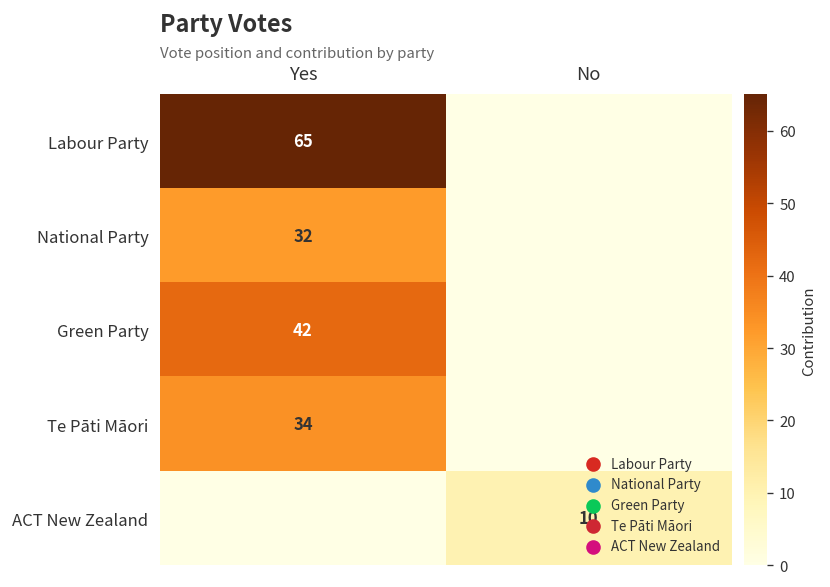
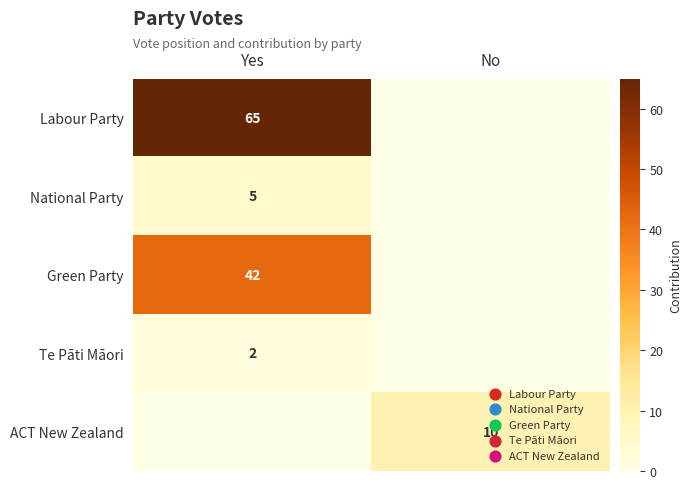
  {
    "Labour Party": {
      "Yes": 65
    },
    "National Party": {
-     "Yes": 32
+     "Yes": 5
    },
    "Green Party": {
      "Yes": 42
    },
    "Te Pāti Māori": {
-     "Yes": 34
+     "Yes": 2
    },
    "ACT New Zealand": {
      "No": 10
    }
  }
